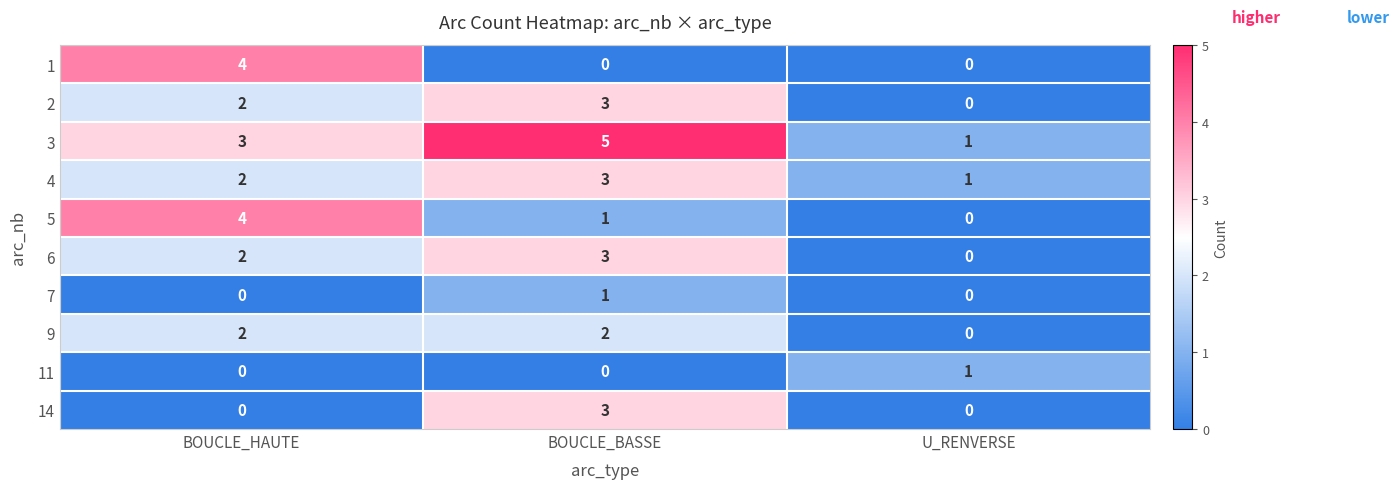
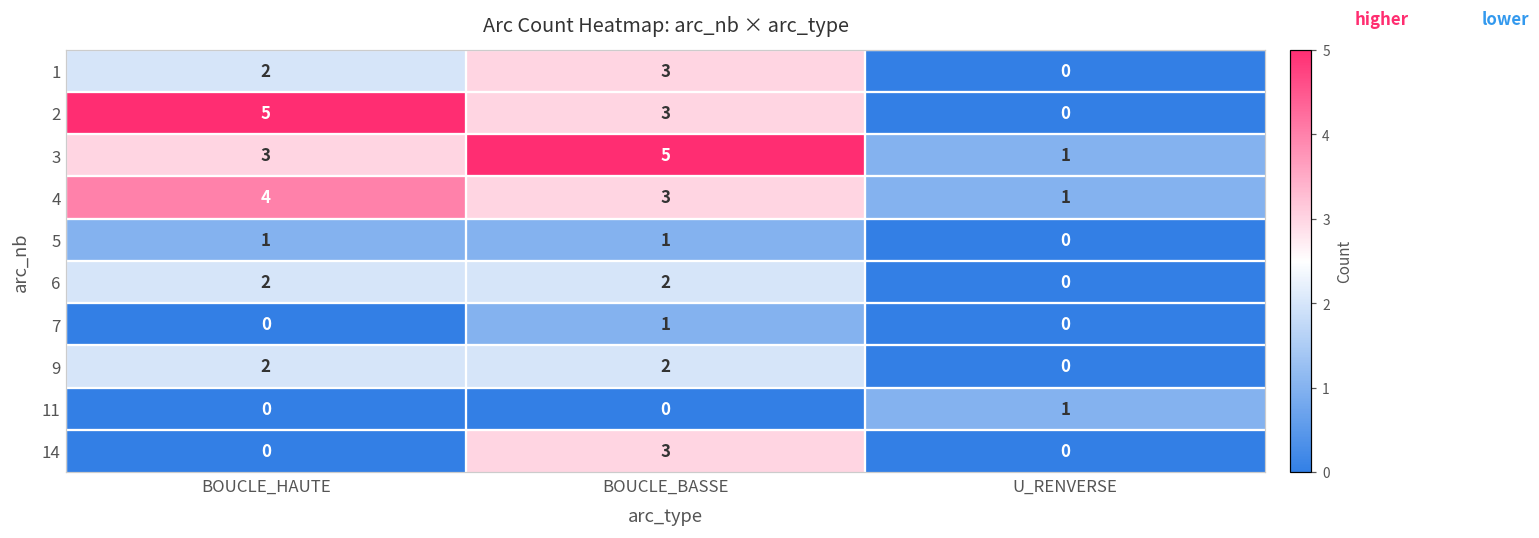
  {
    "1": {
-     "BOUCLE_HAUTE": 4,
-     "BOUCLE_BASSE": 0,
+     "BOUCLE_HAUTE": 2,
+     "BOUCLE_BASSE": 3,
      "U_RENVERSE": 0
    },
    "2": {
-     "BOUCLE_HAUTE": 2,
+     "BOUCLE_HAUTE": 5,
      "BOUCLE_BASSE": 3,
      "U_RENVERSE": 0
    },
    "3": {
      "BOUCLE_HAUTE": 3,
      "BOUCLE_BASSE": 5,
      "U_RENVERSE": 1
    },
    "4": {
-     "BOUCLE_HAUTE": 2,
+     "BOUCLE_HAUTE": 4,
      "BOUCLE_BASSE": 3,
      "U_RENVERSE": 1
    },
    "5": {
-     "BOUCLE_HAUTE": 4,
+     "BOUCLE_HAUTE": 1,
      "BOUCLE_BASSE": 1,
      "U_RENVERSE": 0
    },
    "6": {
      "BOUCLE_HAUTE": 2,
-     "BOUCLE_BASSE": 3,
+     "BOUCLE_BASSE": 2,
      "U_RENVERSE": 0
    },
    "7": {
      "BOUCLE_HAUTE": 0,
      "BOUCLE_BASSE": 1,
      "U_RENVERSE": 0
    },
    "9": {
      "BOUCLE_HAUTE": 2,
      "BOUCLE_BASSE": 2,
      "U_RENVERSE": 0
    },
    "11": {
      "BOUCLE_HAUTE": 0,
      "BOUCLE_BASSE": 0,
      "U_RENVERSE": 1
    },
    "14": {
      "BOUCLE_HAUTE": 0,
      "BOUCLE_BASSE": 3,
      "U_RENVERSE": 0
    }
  }
